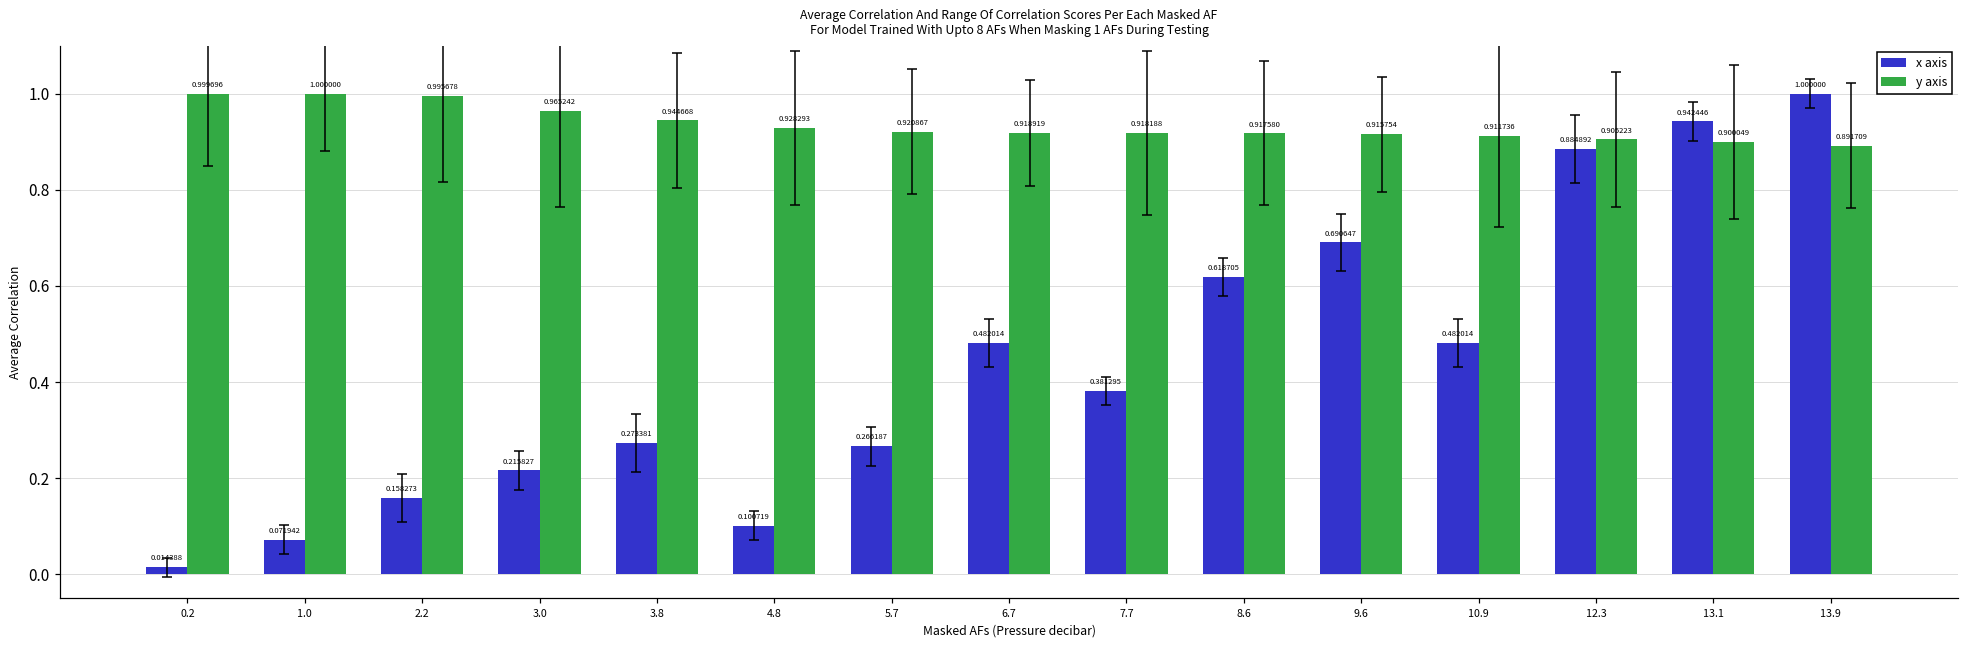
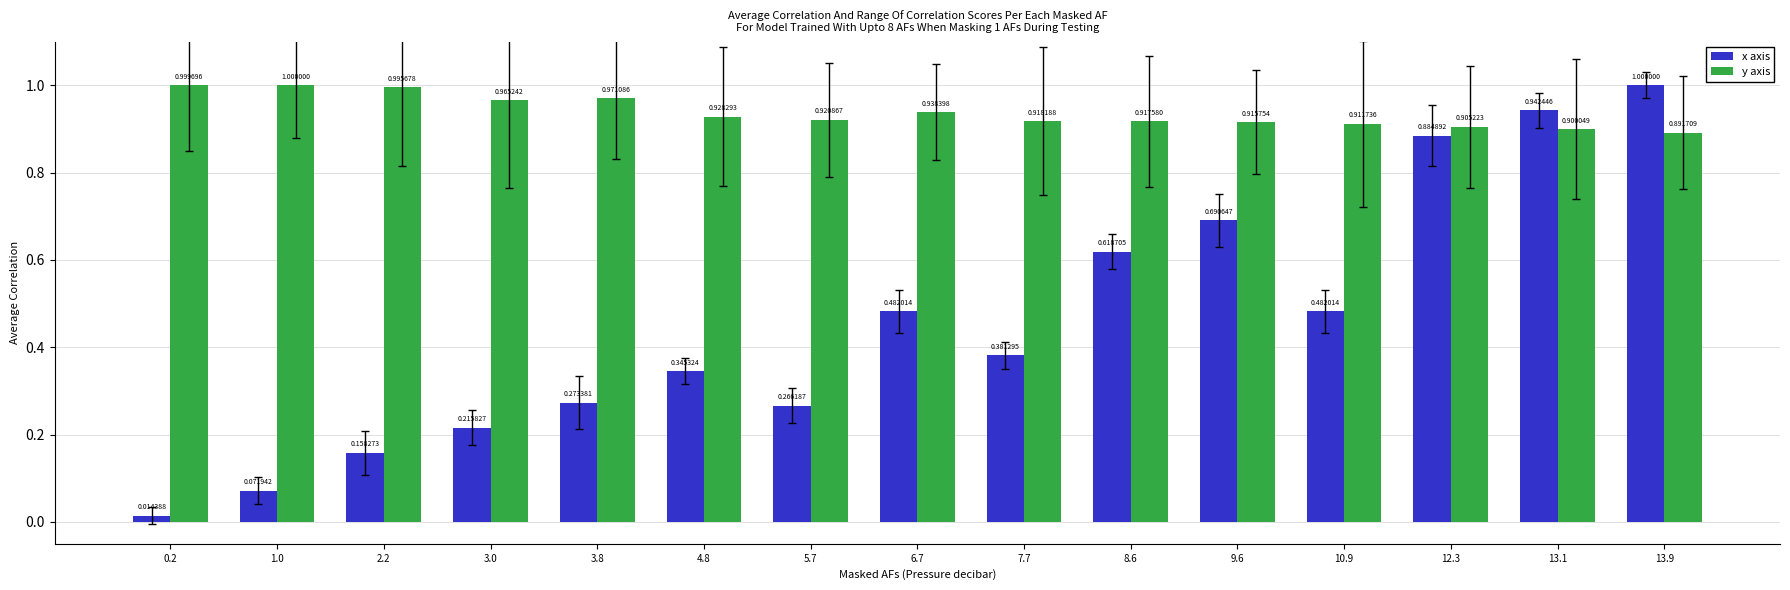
  {
    "x axis": {
      "2.2": 0.158273,
      "3.0": 0.215827,
      "3.8": 0.273381,
-     "4.8": 0.100719,
+     "4.8": 0.345324,
      "5.7": 0.266187,
      "6.7": 0.482014,
      "8.6": 0.618705,
      "9.6": 0.690647,
      "10.9": 0.482014,
      "12.3": 0.884892,
      "13.1": 0.942446
    },
    "y axis": {
      "0.2": 0.999696,
      "1.0": 1.000000,
      "2.2": 0.995678,
      "3.0": 0.965242,
-     "3.8": 0.944668,
+     "3.8": 0.971086,
      "4.8": 0.928293,
      "5.7": 0.920867,
-     "6.7": 0.918919,
+     "6.7": 0.938398,
      "7.7": 0.918188,
      "8.6": 0.917580,
      "9.6": 0.915754,
      "10.9": 0.911736,
      "12.3": 0.905223,
      "13.1": 0.900049,
      "13.9": 0.891709
    }
  }
